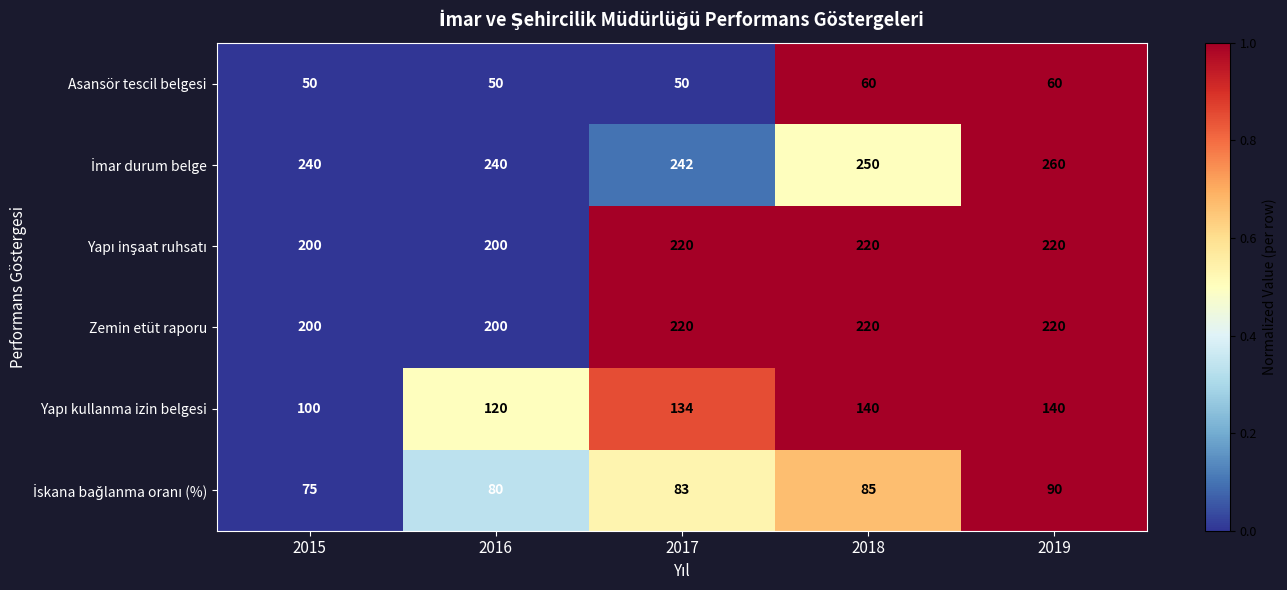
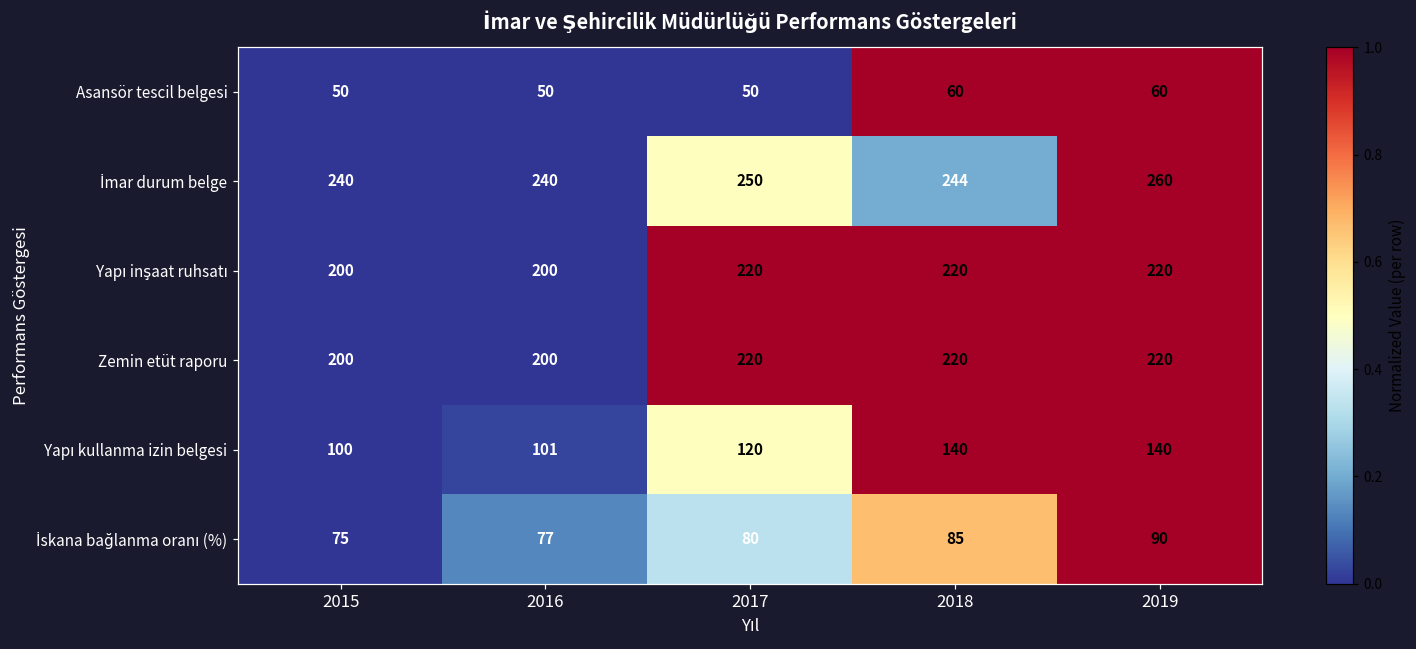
  {
    "Asansör tescil belgesi": {
      "2015": 50,
      "2016": 50,
      "2017": 50,
      "2018": 60,
      "2019": 60
    },
    "İmar durum belge": {
      "2015": 240,
      "2016": 240,
-     "2017": 242,
-     "2018": 250,
+     "2017": 250,
+     "2018": 244,
      "2019": 260
    },
    "Yapı inşaat ruhsatı": {
      "2015": 200,
      "2016": 200,
      "2017": 220,
      "2018": 220,
      "2019": 220
    },
    "Zemin etüt raporu": {
      "2015": 200,
      "2016": 200,
      "2017": 220,
      "2018": 220,
      "2019": 220
    },
    "Yapı kullanma izin belgesi": {
      "2015": 100,
-     "2016": 120,
-     "2017": 134,
+     "2016": 101,
+     "2017": 120,
      "2018": 140,
      "2019": 140
    },
    "İskana bağlanma oranı (%)": {
      "2015": 75,
-     "2016": 80,
-     "2017": 83,
+     "2016": 77,
+     "2017": 80,
      "2018": 85,
      "2019": 90
    }
  }
